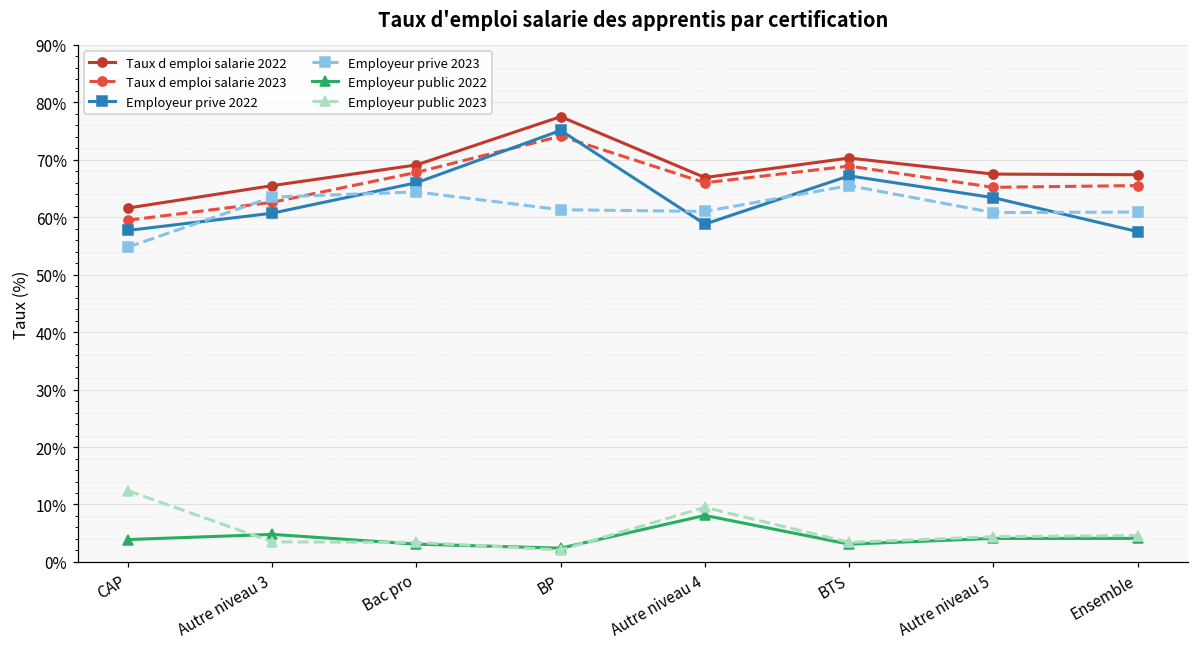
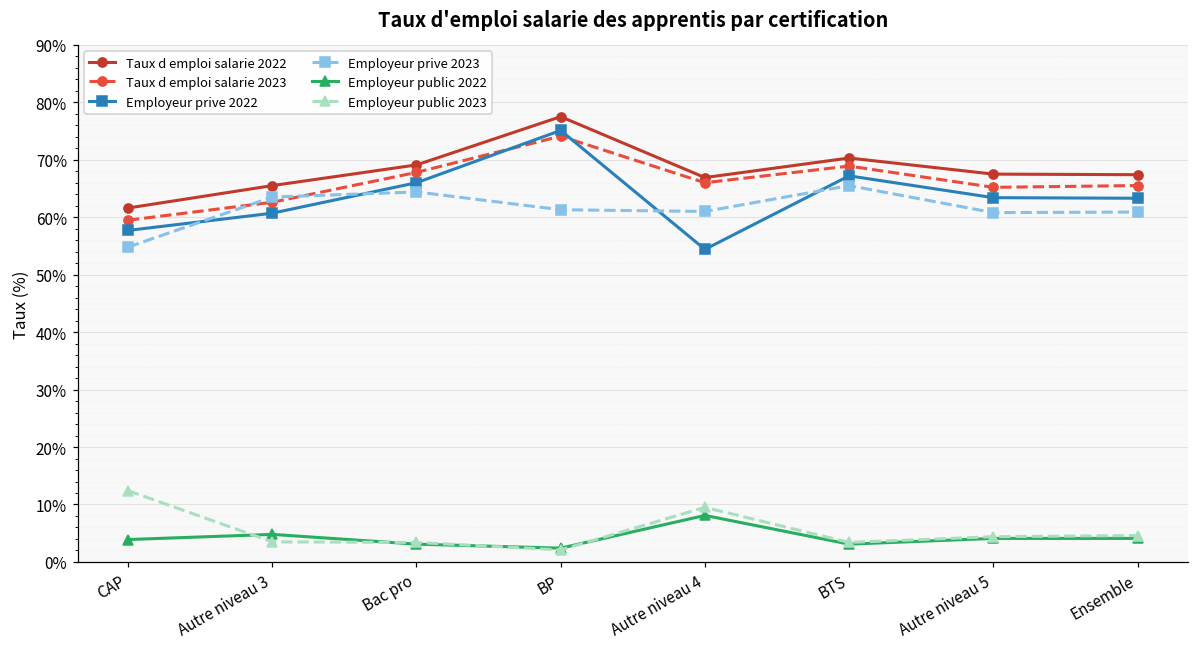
  {
    "Employeur prive 2022": {
      "CAP": "58%",
      "Autre niveau 3": "61%",
      "Bac pro": "66%",
      "BP": "75%",
-     "Autre niveau 4": "59%",
+     "Autre niveau 4": "54%",
      "BTS": "67%",
      "Autre niveau 5": "63%",
-     "Ensemble": "58%"
+     "Ensemble": "63%"
    },
    "Employeur prive 2023": {
      "CAP": "55%",
      "Autre niveau 3": "64%",
      "Bac pro": "64%",
      "BP": "61%",
      "Autre niveau 4": "61%",
      "BTS": "66%",
      "Autre niveau 5": "61%",
      "Ensemble": "61%"
    },
    "Employeur public 2022": {
      "CAP": "4%",
      "Autre niveau 3": "5%",
      "Autre niveau 4": "8%",
      "Ensemble": "4%"
    },
    "Employeur public 2023": {
      "CAP": "12%",
      "Autre niveau 3": "4%",
      "Autre niveau 4": "10%",
      "Ensemble": "5%"
    }
  }
